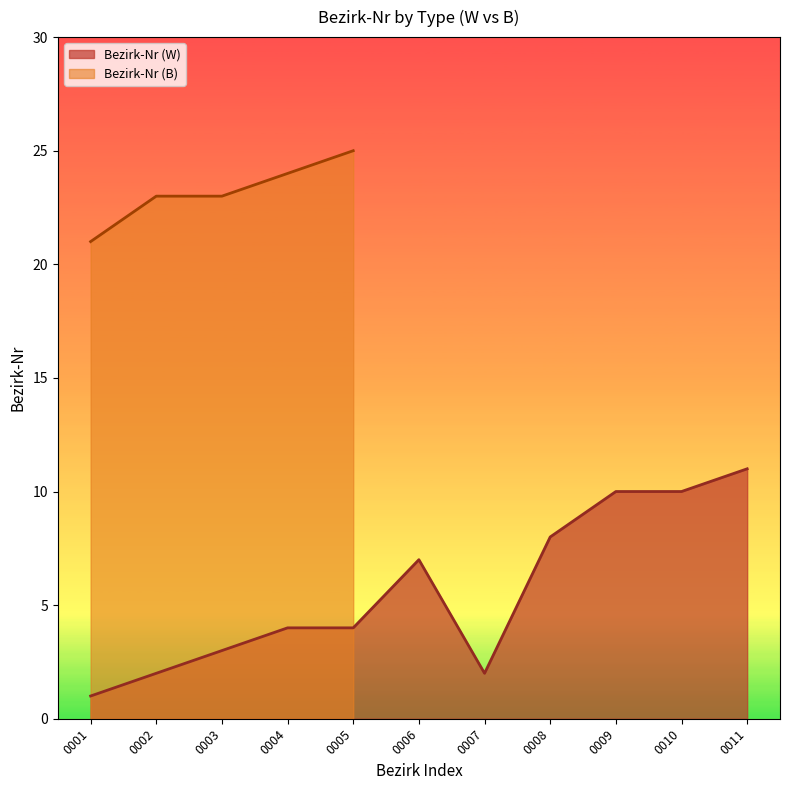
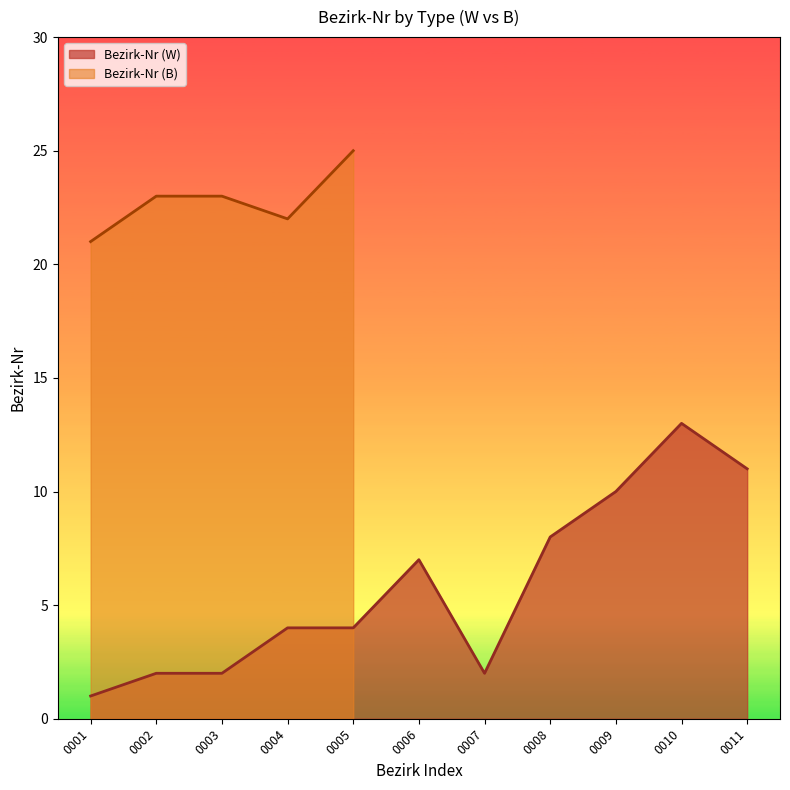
  {
    "Bezirk-Nr (W)": {
      "0001": 1,
      "0002": 2,
-     "0003": 3,
+     "0003": 2,
      "0004": 4,
      "0005": 4,
      "0006": 7,
      "0007": 2,
      "0008": 8,
      "0009": 10,
-     "0010": 10,
+     "0010": 13,
      "0011": 11
    },
    "Bezirk-Nr (B)": {
      "0001": 21,
      "0002": 23,
      "0003": 23,
-     "0004": 24,
+     "0004": 22,
      "0005": 25
    }
  }
